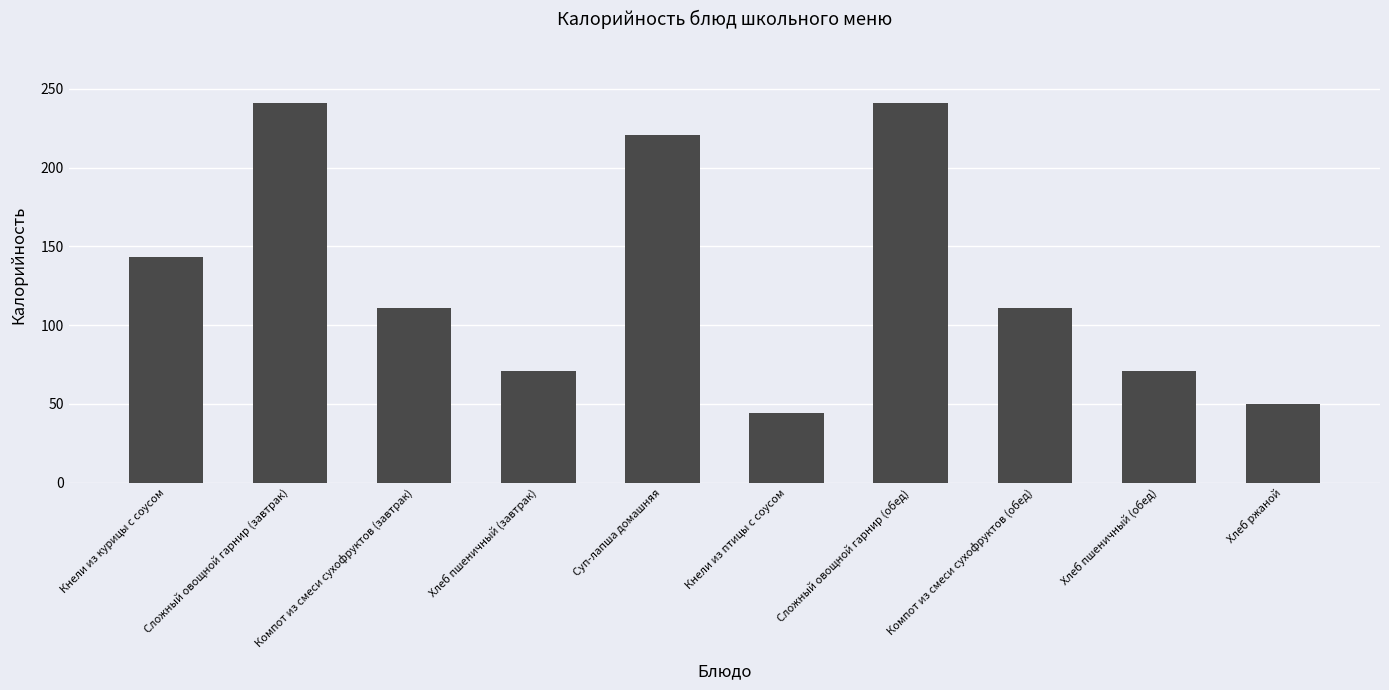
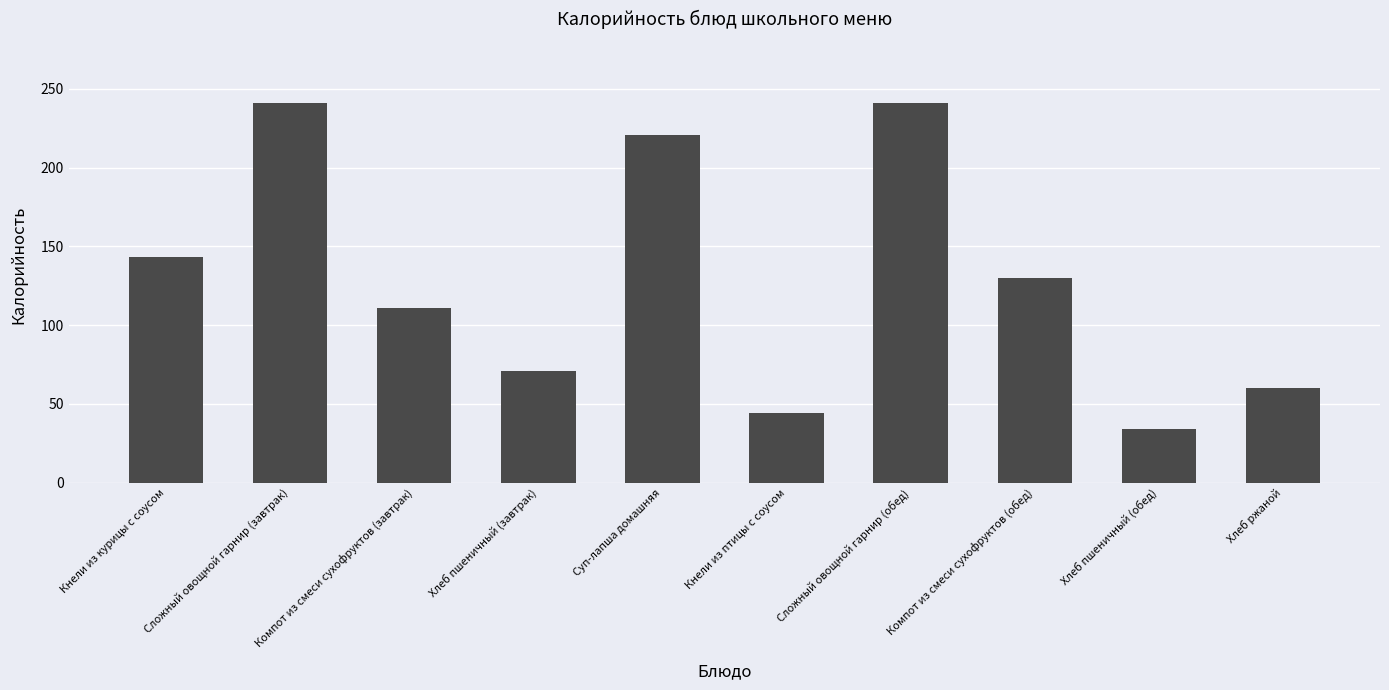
  {
    "Кнели из курицы с соусом": 143,
    "Сложный овощной гарнир (завтрак)": 241,
    "Компот из смеси сухофруктов (завтрак)": 111,
    "Хлеб пшеничный (завтрак)": 71,
    "Суп-лапша домашняя": 221,
    "Кнели из птицы с соусом": 44,
    "Сложный овощной гарнир (обед)": 241,
-   "Компот из смеси сухофруктов (обед)": 111,
-   "Хлеб пшеничный (обед)": 71,
-   "Хлеб ржаной": 50
+   "Компот из смеси сухофруктов (обед)": 130,
+   "Хлеб пшеничный (обед)": 34,
+   "Хлеб ржаной": 60
  }
